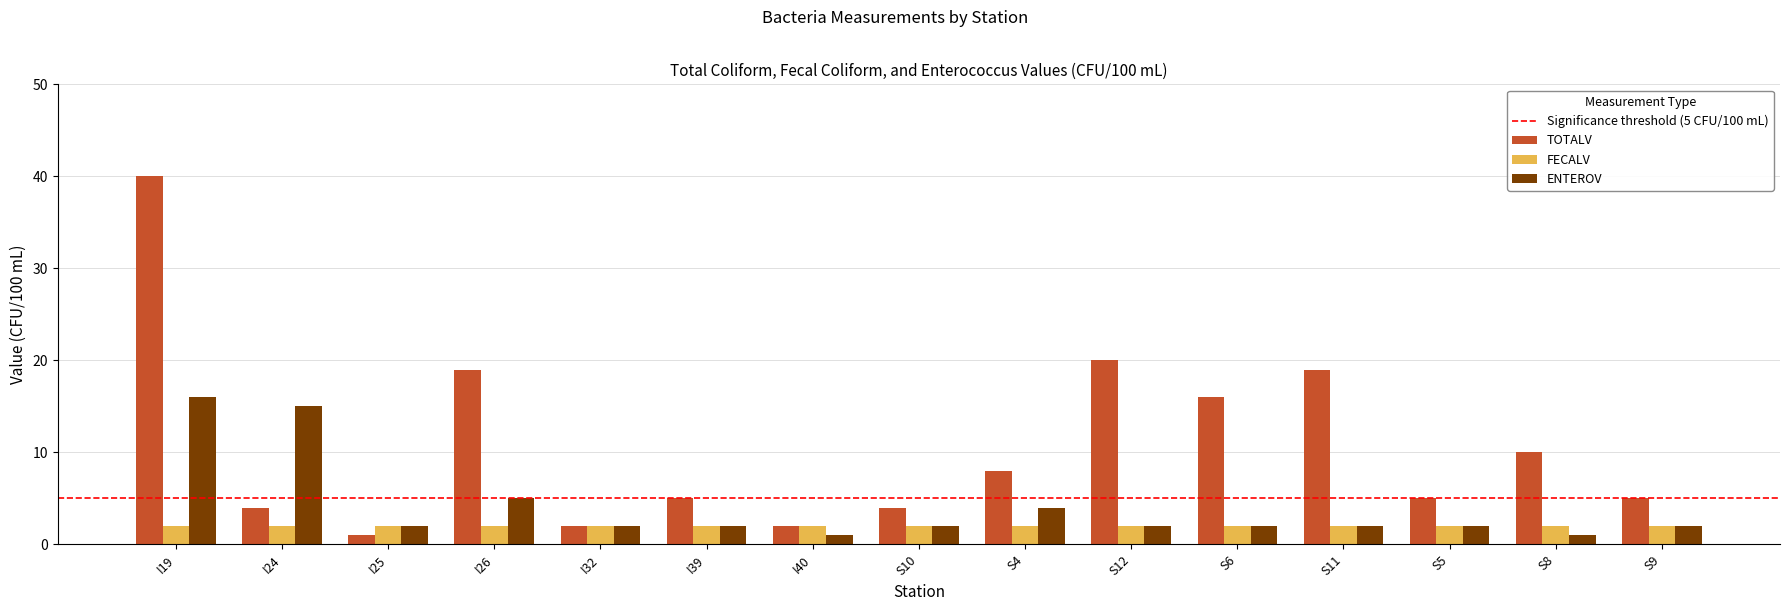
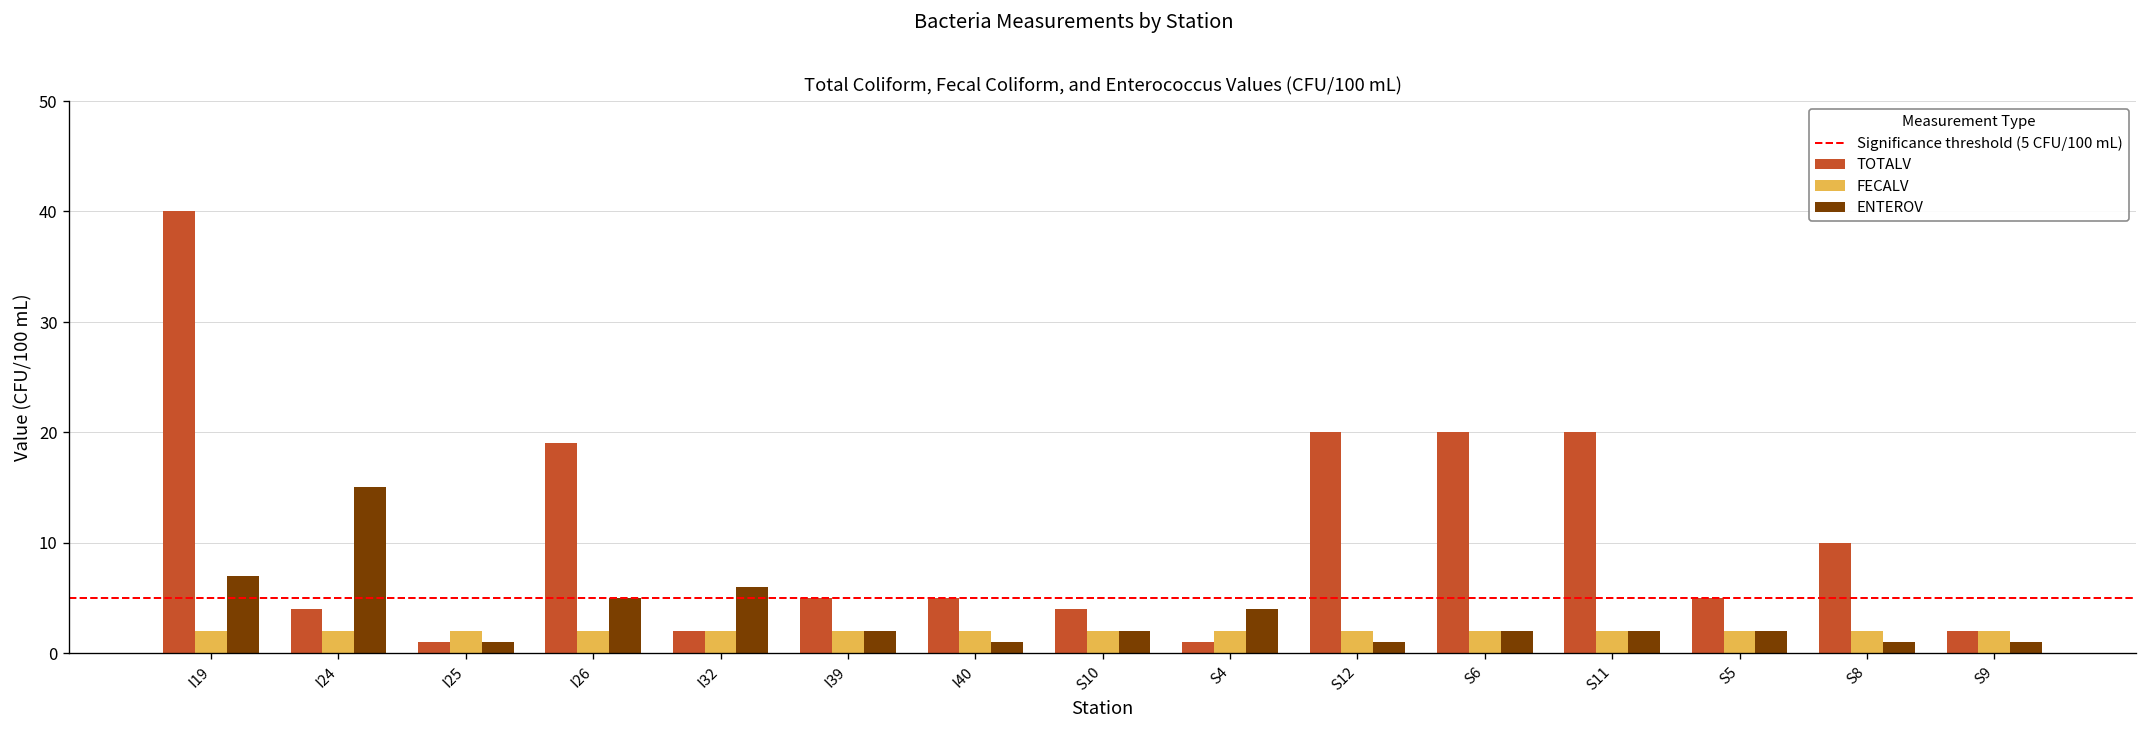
  {
    "TOTALV": {
      "I19": 40,
      "I24": 4,
      "I25": 1,
      "I26": 19,
      "I32": 2,
      "I39": 5,
-     "I40": 2,
+     "I40": 5,
      "S10": 4,
-     "S4": 8,
+     "S4": 1,
      "S12": 20,
-     "S6": 16,
-     "S11": 19,
+     "S6": 20,
+     "S11": 20,
      "S5": 5,
      "S8": 10,
-     "S9": 5
+     "S9": 2
    },
    "FECALV": {
      "I19": 2,
      "I24": 2,
      "I25": 2,
      "I26": 2,
      "I32": 2,
      "I39": 2,
      "I40": 2,
      "S10": 2,
      "S4": 2,
      "S12": 2,
      "S6": 2,
      "S11": 2,
      "S5": 2,
      "S8": 2,
      "S9": 2
    },
    "ENTEROV": {
-     "I19": 16,
+     "I19": 7,
      "I24": 15,
-     "I25": 2,
+     "I25": 1,
      "I26": 5,
-     "I32": 2,
+     "I32": 6,
      "I39": 2,
      "I40": 1,
      "S10": 2,
      "S4": 4,
-     "S12": 2,
+     "S12": 1,
      "S6": 2,
      "S11": 2,
      "S5": 2,
      "S8": 1,
-     "S9": 2
+     "S9": 1
    }
  }
